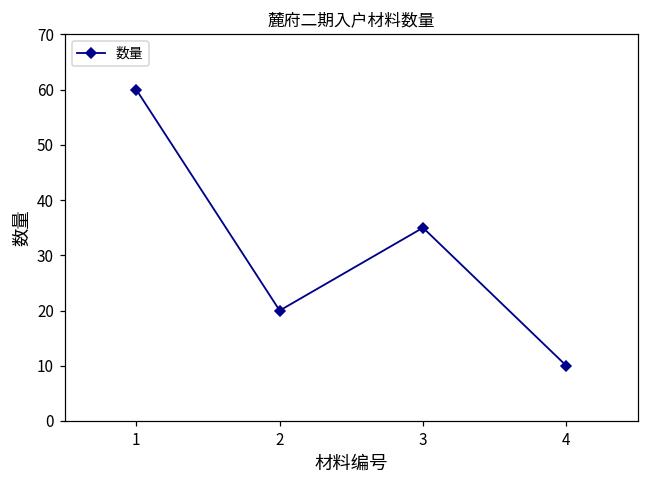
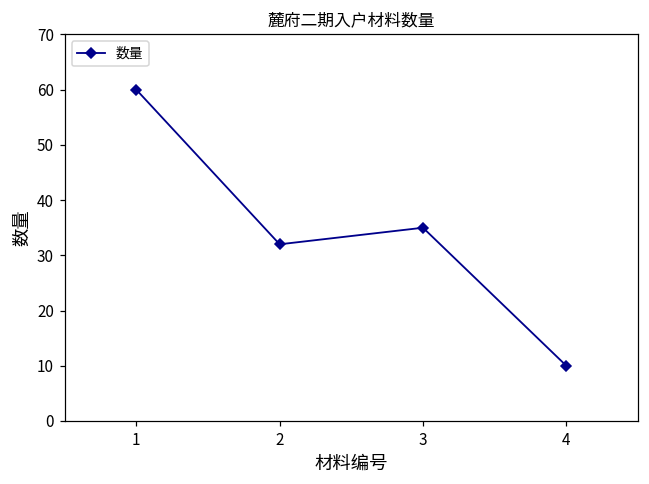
  {
    "1": 60,
-   "2": 20,
+   "2": 32,
    "3": 35,
    "4": 10
  }
